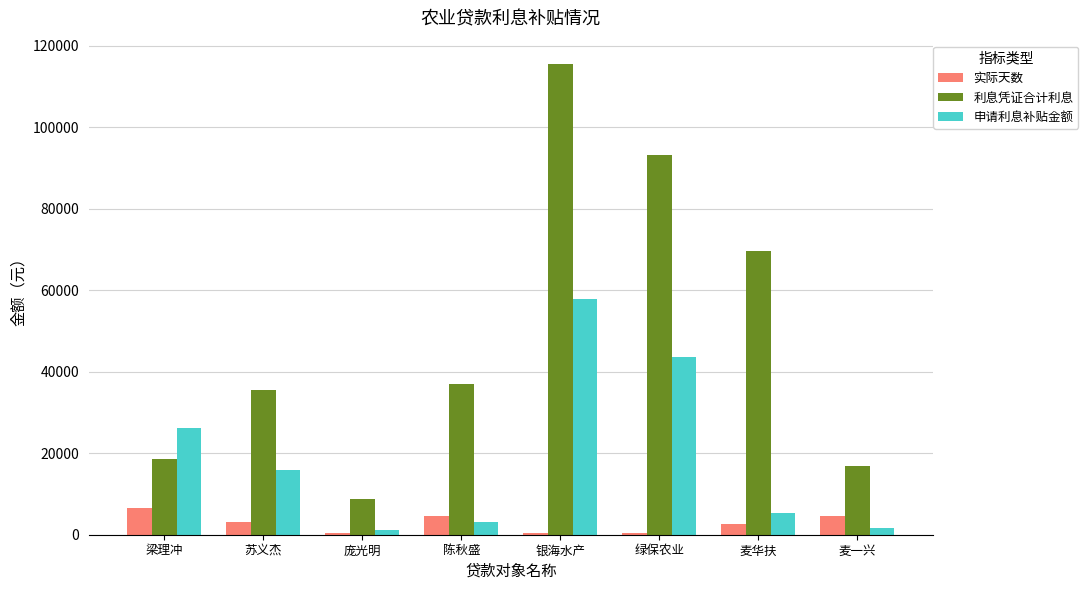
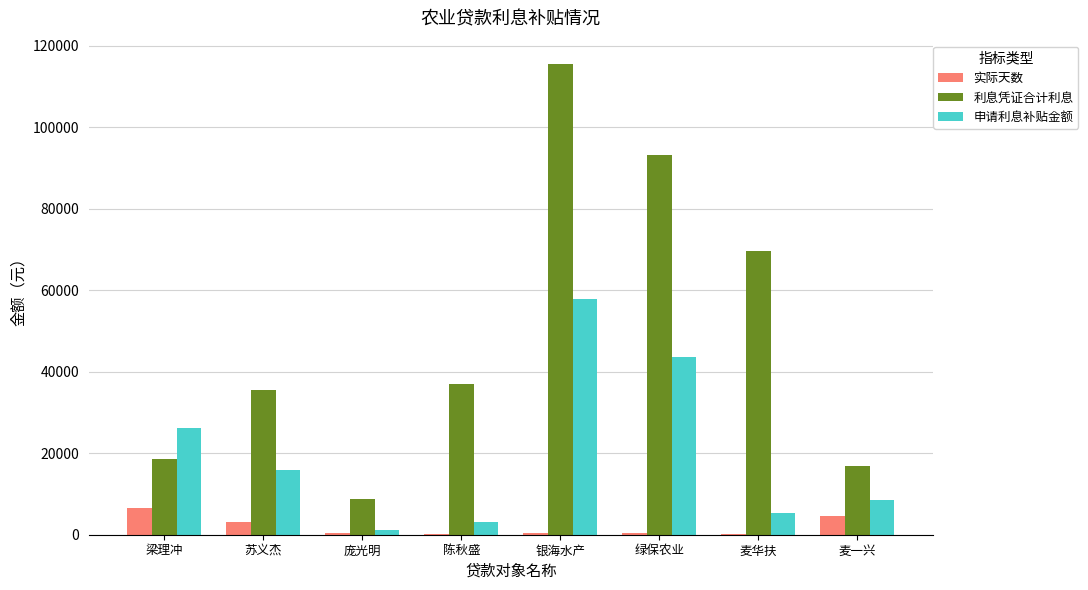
  {
    "实际天数": {
      "梁理冲": 6000,
      "苏义杰": 3000,
-     "陈秋盛": 5000,
-     "麦华扶": 3000,
+     "陈秋盛": 0,
+     "麦华扶": 0,
      "麦一兴": 5000
    },
    "利息凭证合计利息": {
      "梁理冲": 19000,
      "苏义杰": 35000,
      "庞光明": 9000,
      "陈秋盛": 37000,
      "银海水产": 115000,
      "绿保农业": 93000,
      "麦华扶": 70000,
      "麦一兴": 17000
    },
    "申请利息补贴金额": {
      "梁理冲": 26000,
      "苏义杰": 16000,
      "庞光明": 1000,
      "陈秋盛": 3000,
      "银海水产": 58000,
      "绿保农业": 44000,
      "麦华扶": 5000,
-     "麦一兴": 2000
+     "麦一兴": 8000
    }
  }
